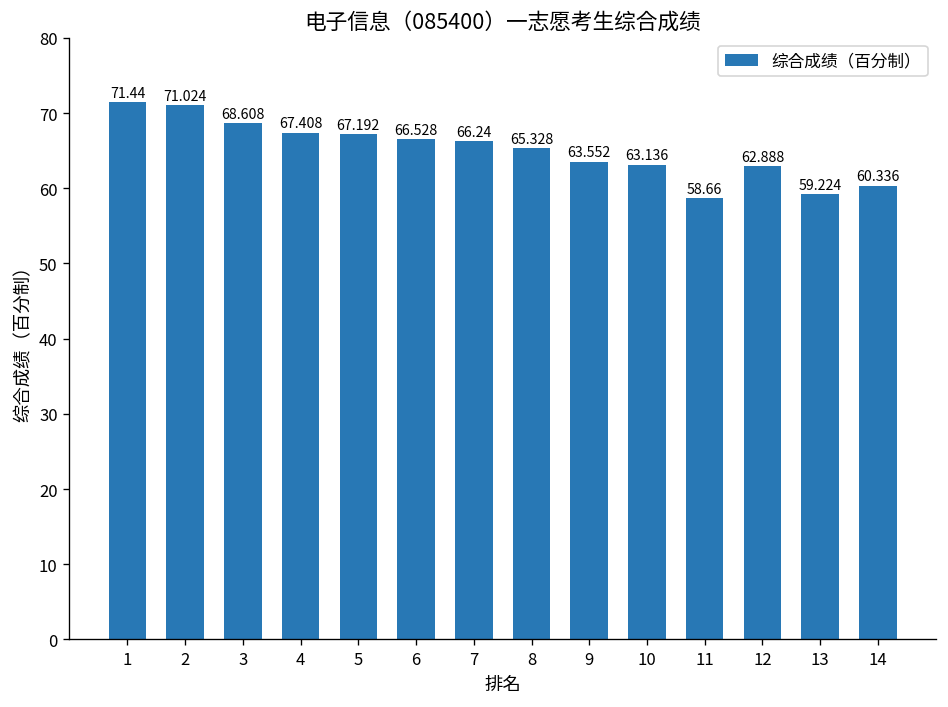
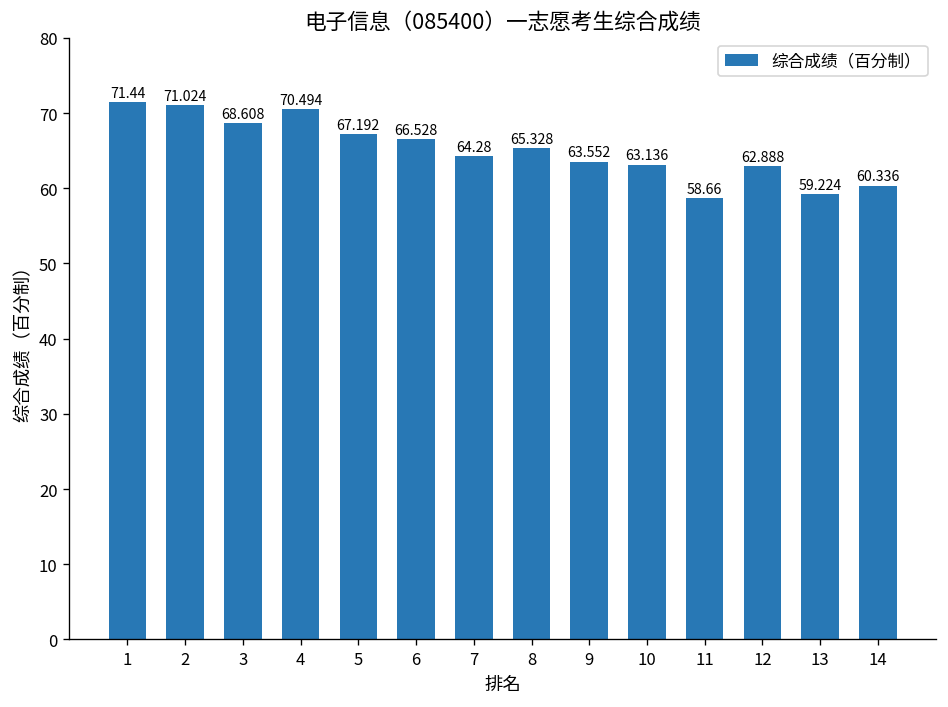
  {
    "1": 71.44,
    "2": 71.024,
    "3": 68.608,
-   "4": 67.408,
+   "4": 70.494,
    "5": 67.192,
    "6": 66.528,
-   "7": 66.24,
+   "7": 64.28,
    "8": 65.328,
    "9": 63.552,
    "10": 63.136,
    "11": 58.66,
    "12": 62.888,
    "13": 59.224,
    "14": 60.336
  }
